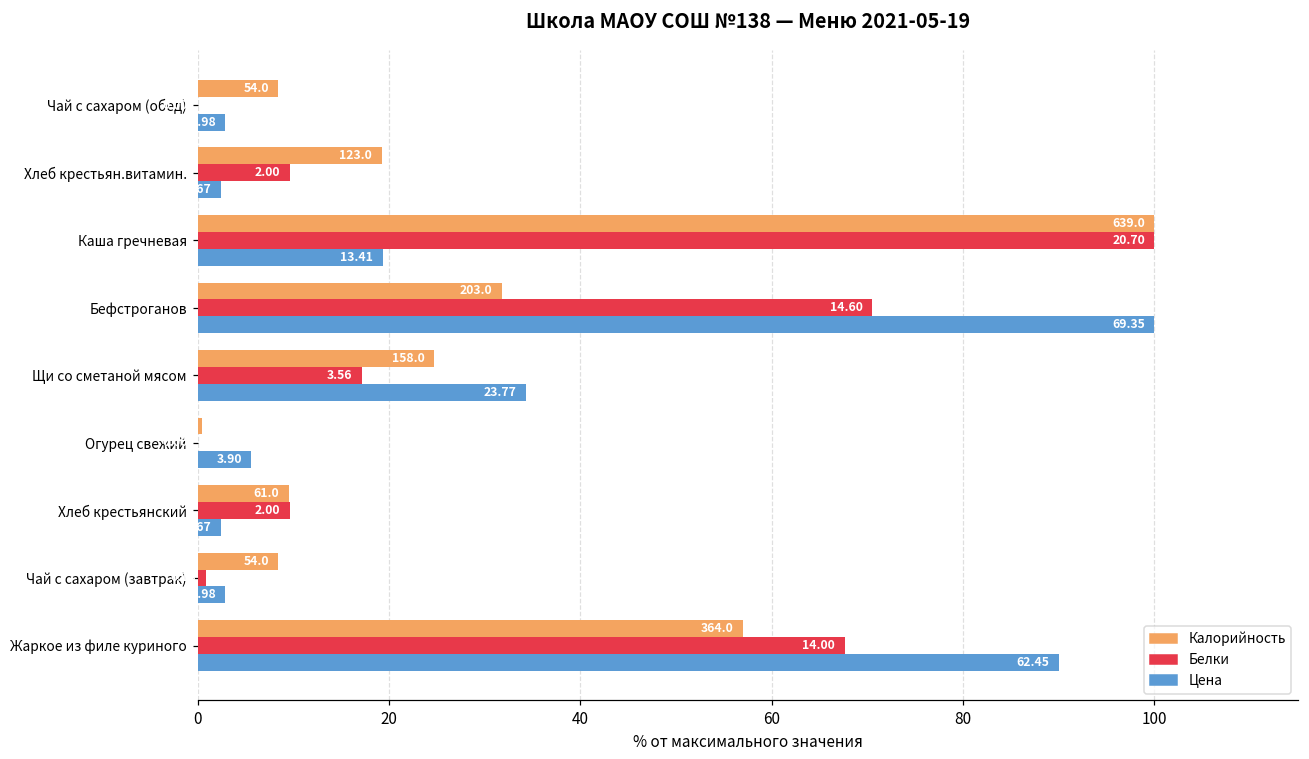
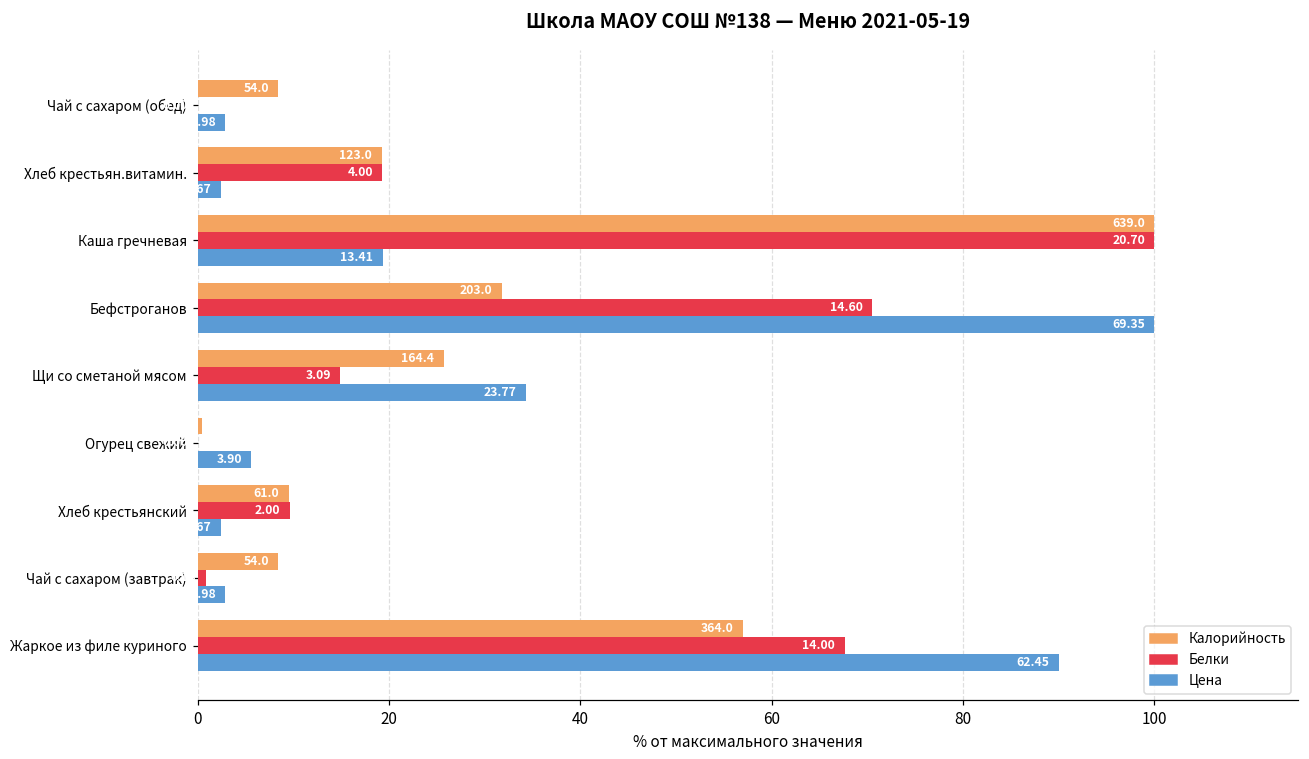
  {
    "Калорийность": {
-     "Щи со сметаной мясом": 158.0
+     "Щи со сметаной мясом": 164.4
    },
    "Белки": {
-     "Хлеб крестьян.витамин.": 2.00,
-     "Щи со сметаной мясом": 3.56
+     "Хлеб крестьян.витамин.": 4.00,
+     "Щи со сметаной мясом": 3.09
    },
    "Цена": {
      "Хлеб крестьян.витамин.": 2,
      "Хлеб крестьянский": 2
    }
  }
